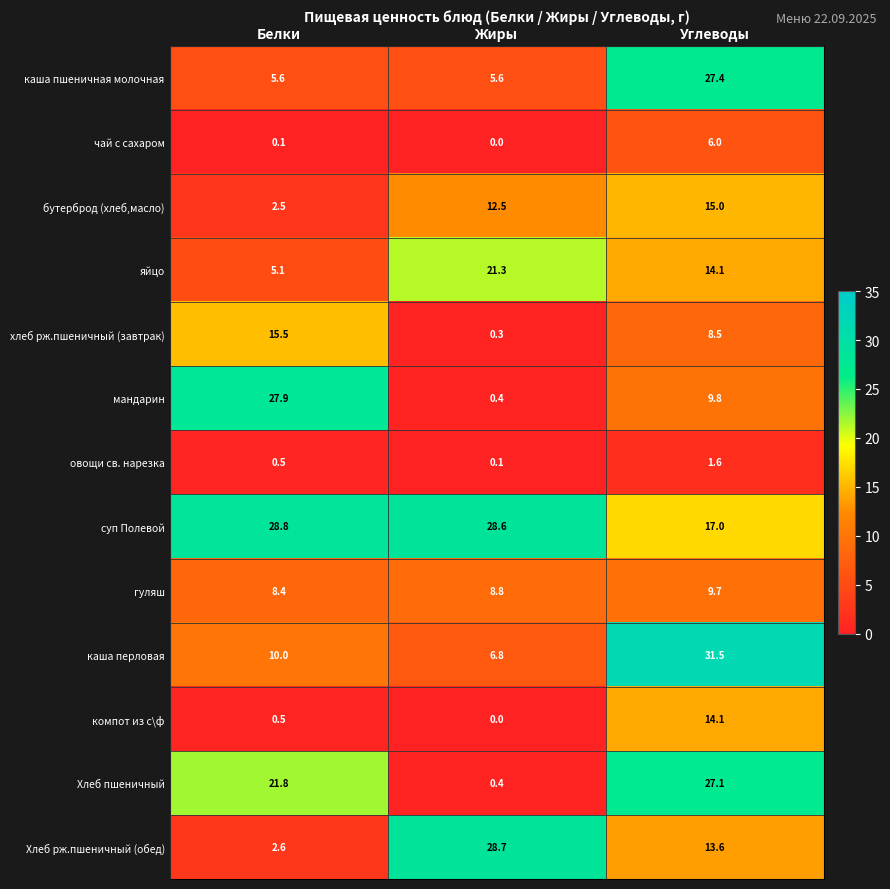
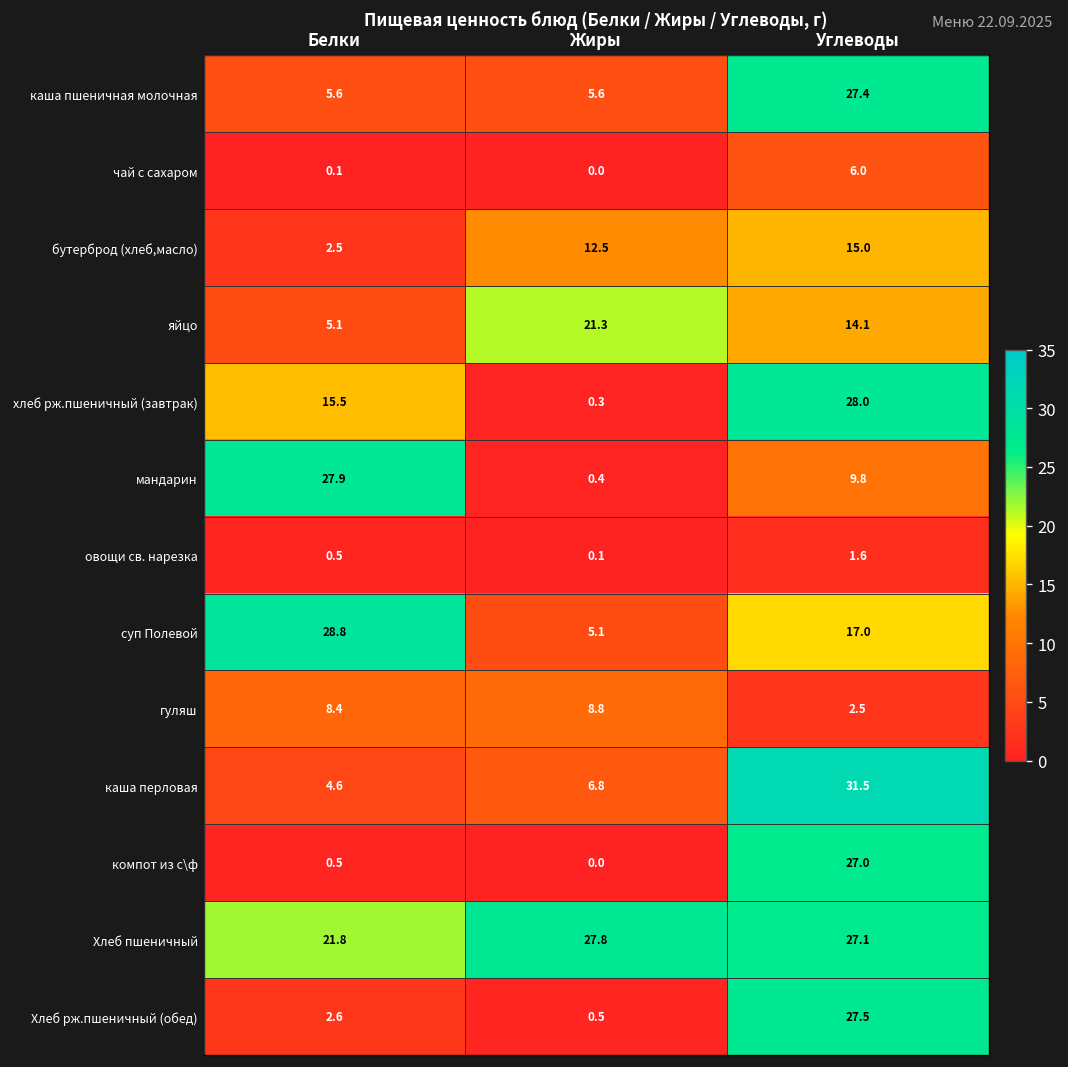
  {
    "каша пшеничная молочная": {
      "Белки": 5.6,
      "Жиры": 5.6,
      "Углеводы": 27.4
    },
    "чай с сахаром": {
      "Белки": 0.1,
      "Жиры": 0.0,
      "Углеводы": 6.0
    },
    "бутерброд (хлеб,масло)": {
      "Белки": 2.5,
      "Жиры": 12.5,
      "Углеводы": 15.0
    },
    "яйцо": {
      "Белки": 5.1,
      "Жиры": 21.3,
      "Углеводы": 14.1
    },
    "хлеб рж.пшеничный (завтрак)": {
      "Белки": 15.5,
      "Жиры": 0.3,
-     "Углеводы": 8.5
+     "Углеводы": 28.0
    },
    "мандарин": {
      "Белки": 27.9,
      "Жиры": 0.4,
      "Углеводы": 9.8
    },
    "овощи св. нарезка": {
      "Белки": 0.5,
      "Жиры": 0.1,
      "Углеводы": 1.6
    },
    "суп Полевой": {
      "Белки": 28.8,
-     "Жиры": 28.6,
+     "Жиры": 5.1,
      "Углеводы": 17.0
    },
    "гуляш": {
      "Белки": 8.4,
      "Жиры": 8.8,
-     "Углеводы": 9.7
+     "Углеводы": 2.5
    },
    "каша перловая": {
-     "Белки": 10.0,
+     "Белки": 4.6,
      "Жиры": 6.8,
      "Углеводы": 31.5
    },
    "компот из с\\ф": {
      "Белки": 0.5,
      "Жиры": 0.0,
-     "Углеводы": 14.1
+     "Углеводы": 27.0
    },
    "Хлеб пшеничный": {
      "Белки": 21.8,
-     "Жиры": 0.4,
+     "Жиры": 27.8,
      "Углеводы": 27.1
    },
    "Хлеб рж.пшеничный (обед)": {
      "Белки": 2.6,
-     "Жиры": 28.7,
-     "Углеводы": 13.6
+     "Жиры": 0.5,
+     "Углеводы": 27.5
    }
  }
